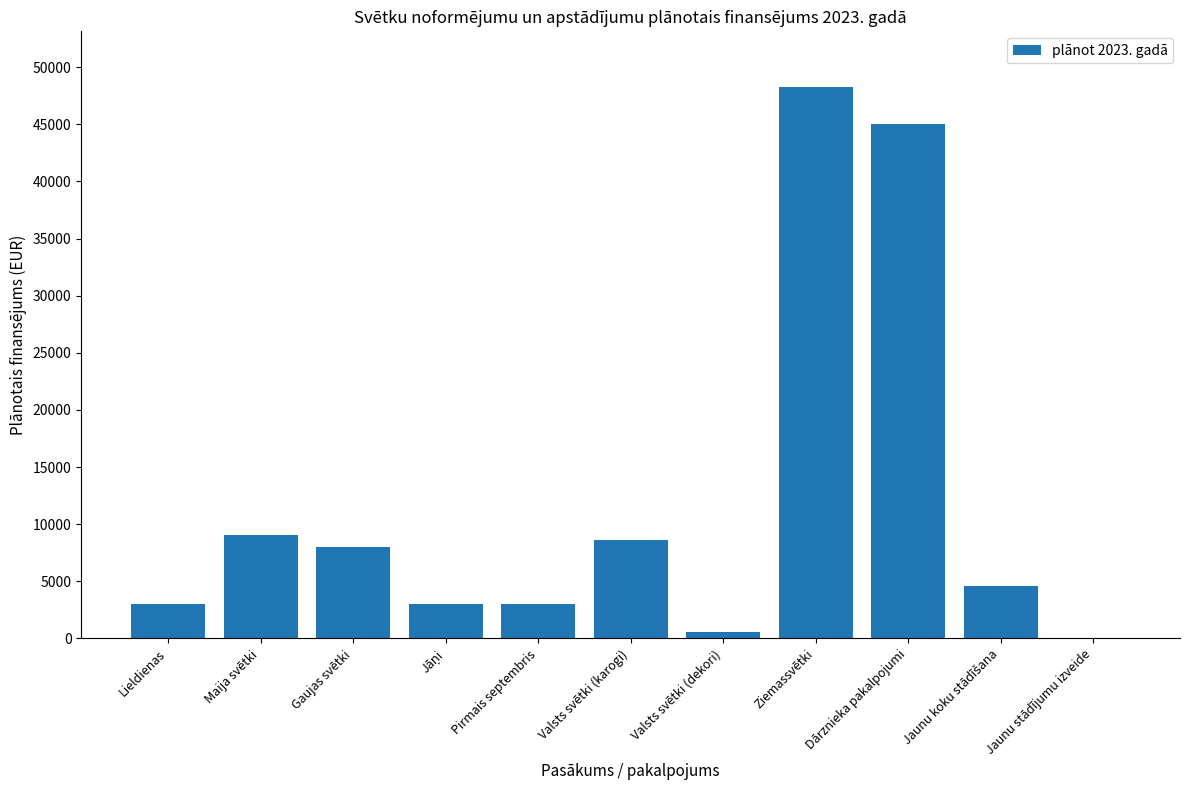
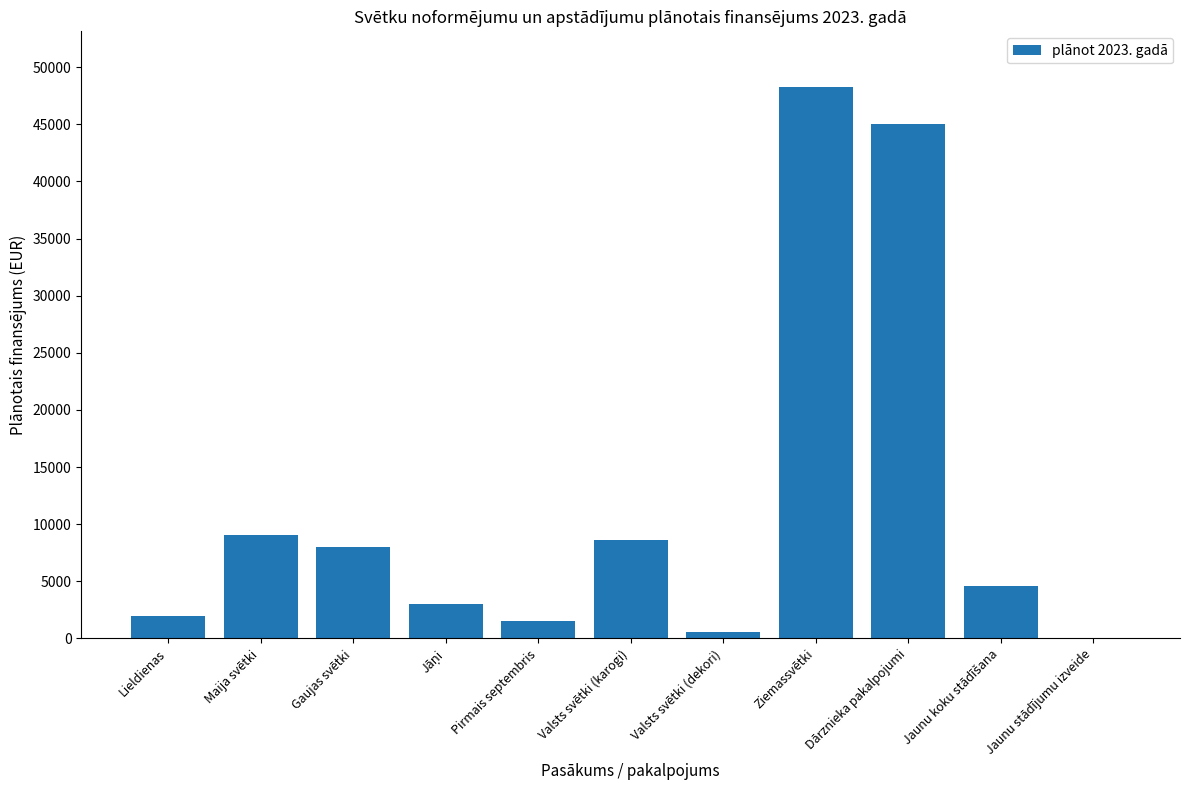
  {
-   "Lieldienas": 3000,
+   "Lieldienas": 2000,
    "Maija svētki": 9100,
    "Gaujas svētki": 8000,
    "Jāņi": 3000,
-   "Pirmais septembris": 3000,
+   "Pirmais septembris": 1500,
    "Valsts svētki (karogi)": 8700,
    "Valsts svētki (dekori)": 600,
    "Ziemassvētki": 48300,
    "Dārznieka pakalpojumi": 45000,
    "Jaunu koku stādīšana": 4600,
    "Jaunu stādījumu izveide": 0
  }
